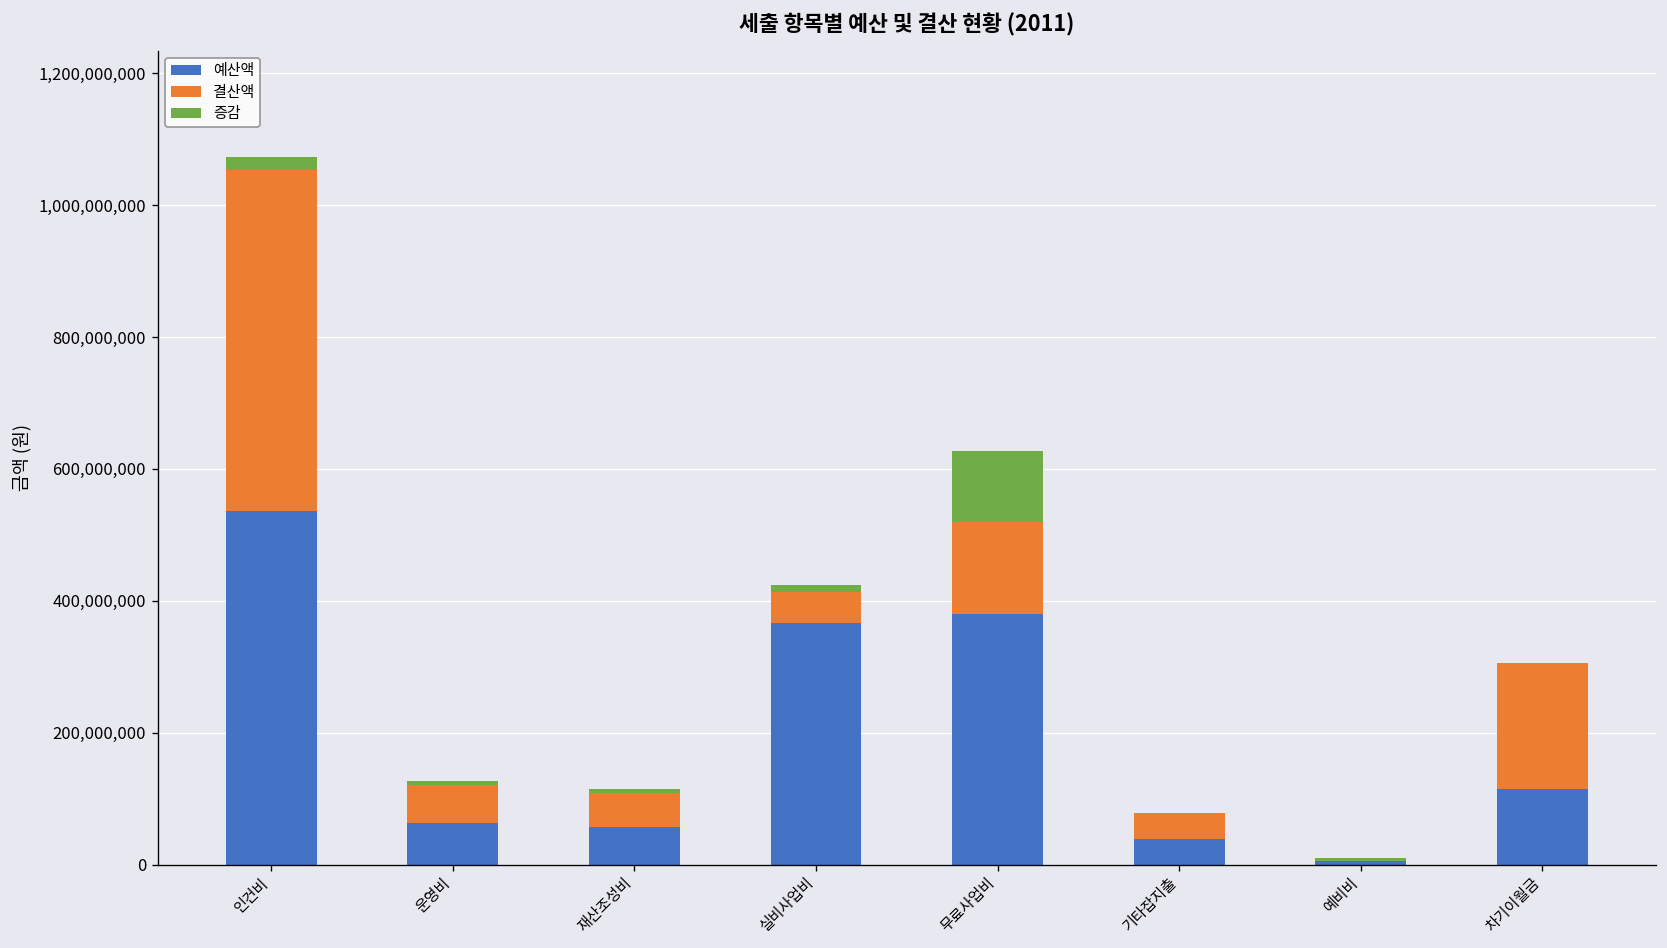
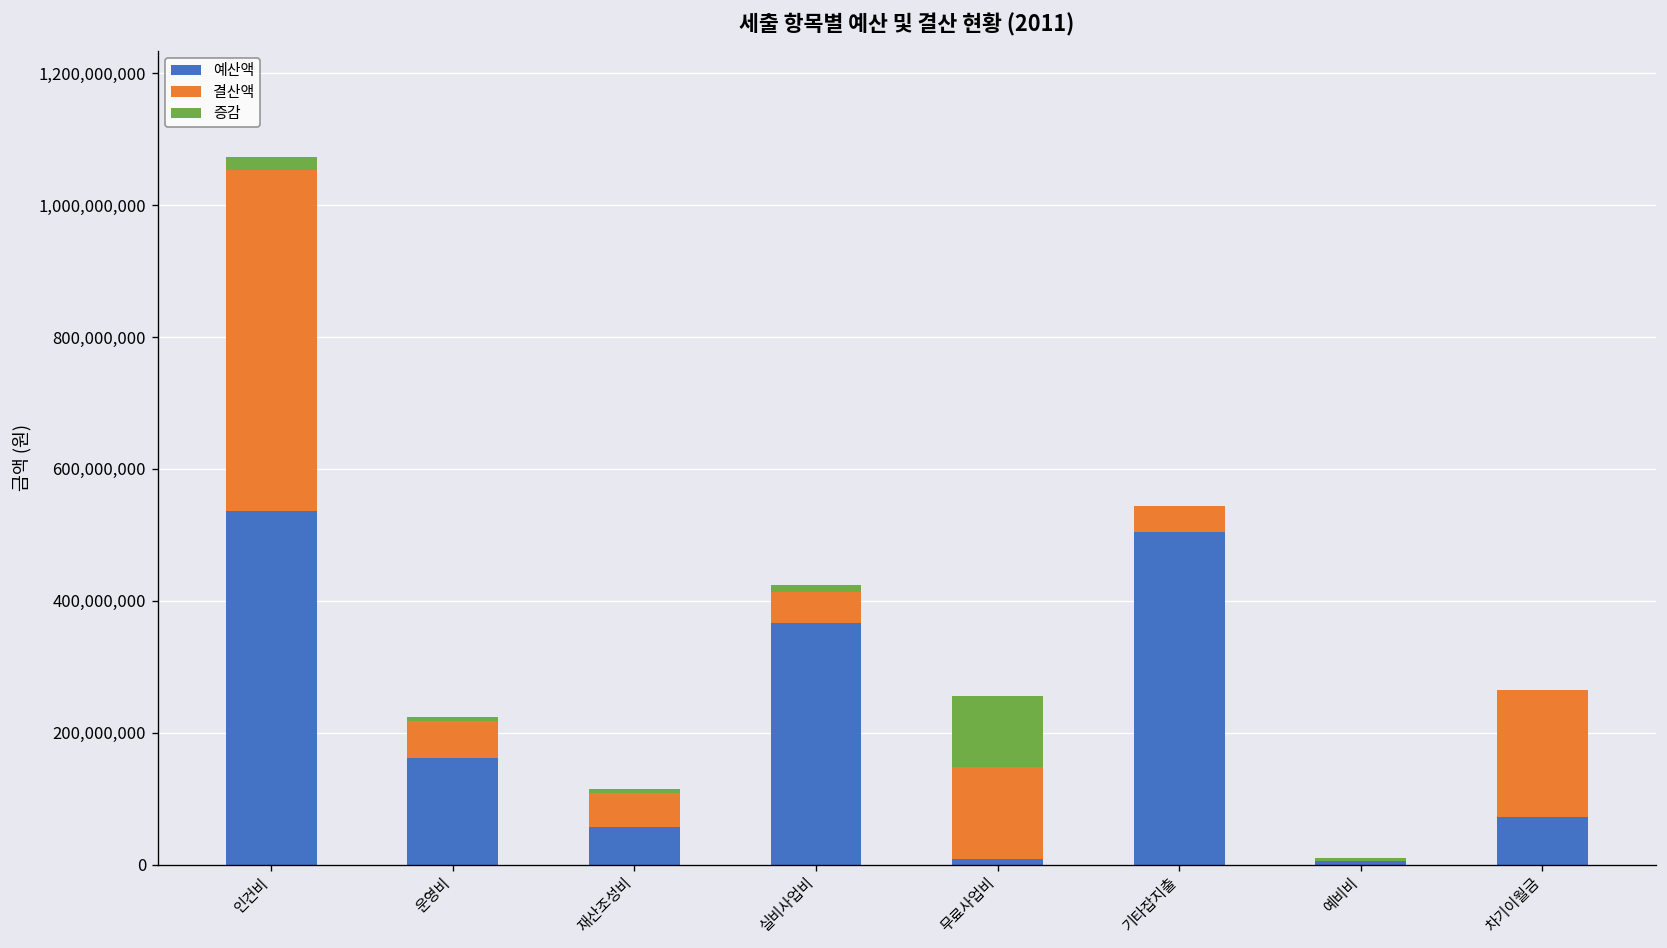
  {
    "예산액": {
      "인건비": "540,000,000",
-     "운영비": "60,000,000",
+     "운영비": "160,000,000",
      "재산조성비": "60,000,000",
      "실비사업비": "370,000,000",
-     "무료사업비": "380,000,000",
-     "기타잡지출": "40,000,000",
+     "무료사업비": "10,000,000",
+     "기타잡지출": "500,000,000",
      "예비비": "10,000,000",
-     "차기이월금": "110,000,000"
+     "차기이월금": "70,000,000"
    },
    "결산액": {
      "인건비": "520,000,000",
      "운영비": "60,000,000",
      "재산조성비": "50,000,000",
      "실비사업비": "50,000,000",
      "무료사업비": "140,000,000",
      "기타잡지출": "40,000,000",
      "예비비": "0",
      "차기이월금": "190,000,000"
    },
    "증감": {
      "인건비": "20,000,000",
      "운영비": "10,000,000",
      "재산조성비": "10,000,000",
      "실비사업비": "10,000,000",
      "무료사업비": "110,000,000",
      "예비비": "10,000,000",
      "차기이월금": "0"
    }
  }
